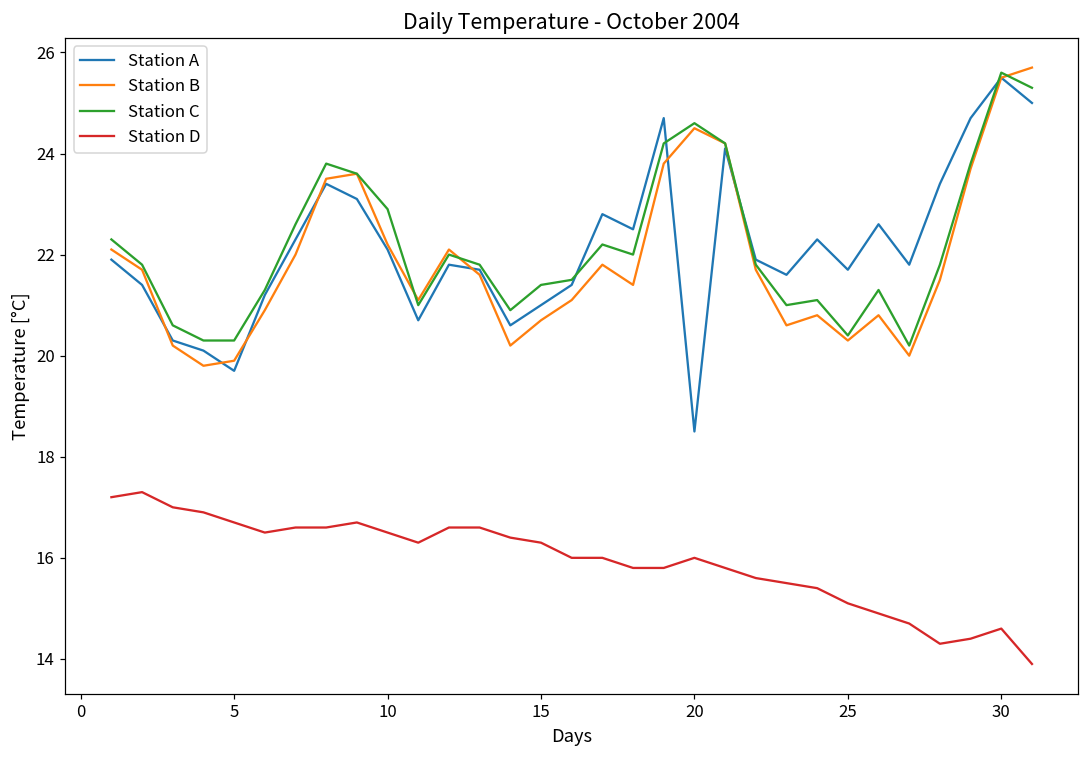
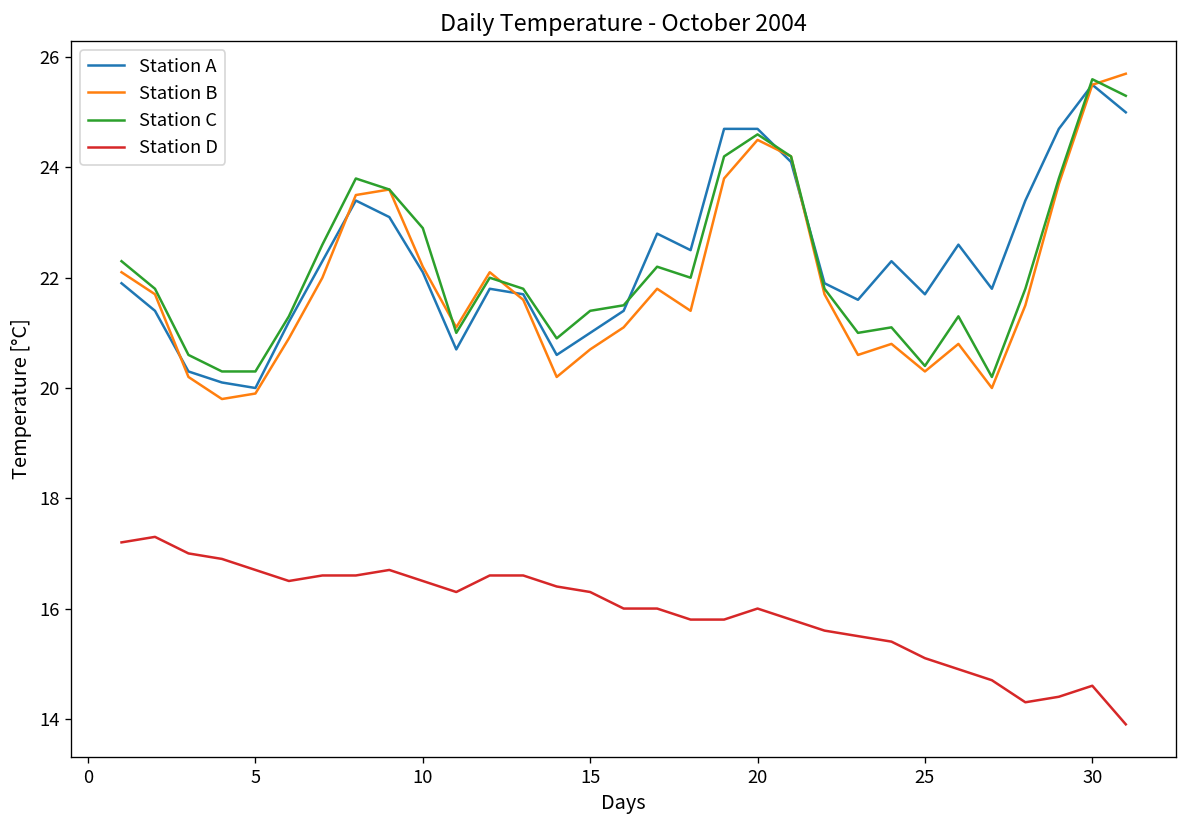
  {
    "Station A": {
-     "5": 19.7,
+     "5": 20.0,
      "10": 22.1,
      "15": 21.0,
-     "20": 18.5,
+     "20": 24.7,
      "25": 21.7
    },
    "Station B": {
      "5": 19.9,
      "10": 22.2,
      "15": 20.7,
      "20": 24.5,
      "25": 20.3
    },
    "Station C": {
      "5": 20.3,
      "10": 22.9,
      "15": 21.4,
      "20": 24.6,
      "25": 20.4,
      "30": 25.6
    },
    "Station D": {
      "5": 16.7,
      "10": 16.5,
      "15": 16.3,
      "20": 16.0,
      "25": 15.1,
      "30": 14.6
    }
  }
